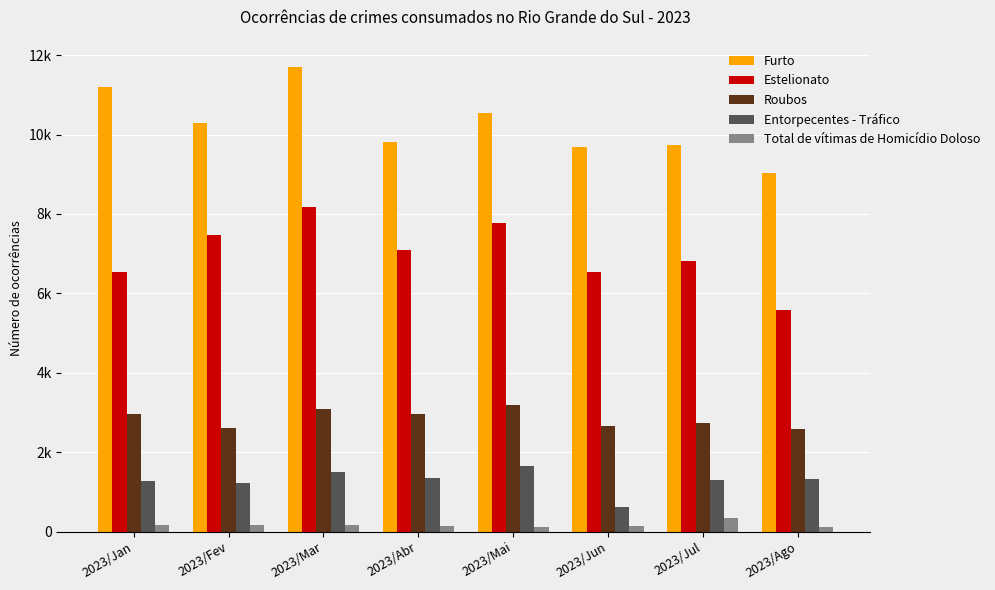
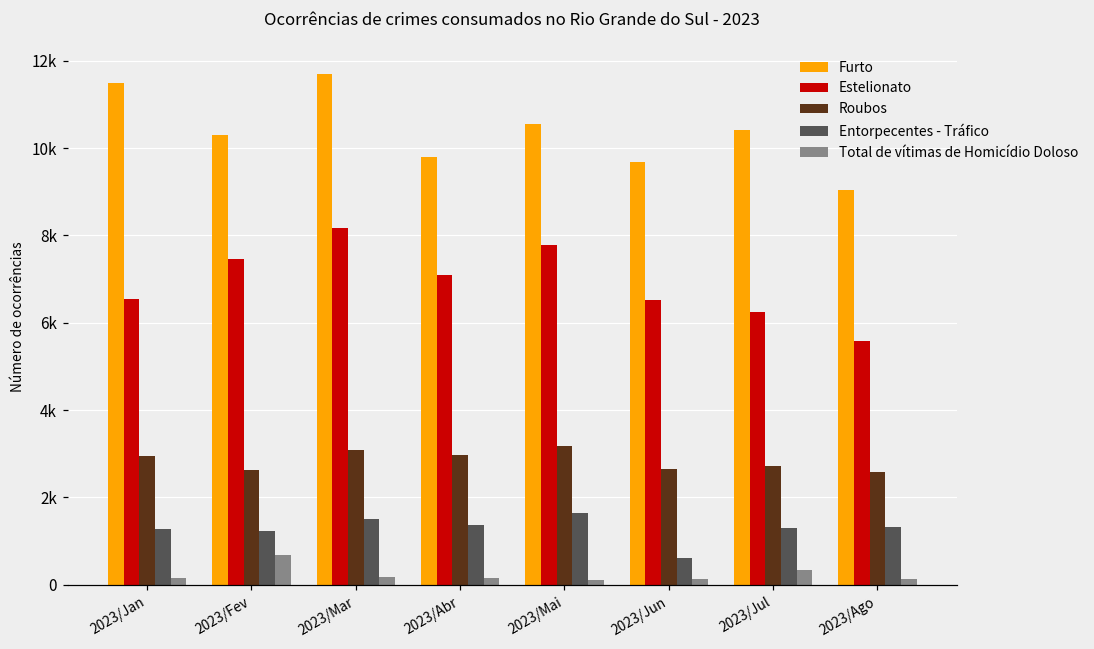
  {
    "Furto": {
-     "2023/Jan": 11200,
+     "2023/Jan": 11500,
      "2023/Fev": 10300,
      "2023/Mar": 11700,
      "2023/Abr": 9800,
      "2023/Mai": 10500,
      "2023/Jun": 9700,
-     "2023/Jul": 9700,
+     "2023/Jul": 10400,
      "2023/Ago": 9000
    },
    "Estelionato": {
      "2023/Jan": 6500,
      "2023/Fev": 7500,
      "2023/Mar": 8200,
      "2023/Abr": 7100,
      "2023/Mai": 7800,
      "2023/Jun": 6500,
-     "2023/Jul": 6800,
+     "2023/Jul": 6200,
      "2023/Ago": 5600
    },
    "Roubos": {
      "2023/Jan": 3000,
      "2023/Fev": 2600,
      "2023/Mar": 3100,
      "2023/Abr": 3000,
      "2023/Mai": 3200,
      "2023/Jun": 2700,
      "2023/Jul": 2700,
      "2023/Ago": 2600
    },
    "Entorpecentes - Tráfico": {
      "2023/Jan": 1300,
      "2023/Fev": 1200,
      "2023/Mar": 1500,
      "2023/Abr": 1400,
      "2023/Mai": 1600,
      "2023/Jun": 600,
      "2023/Jul": 1300,
      "2023/Ago": 1300
    },
    "Total de vítimas de Homicídio Doloso": {
      "2023/Jan": 200,
-     "2023/Fev": 200,
+     "2023/Fev": 700,
      "2023/Mar": 200,
      "2023/Abr": 100,
      "2023/Mai": 100,
      "2023/Jun": 100,
      "2023/Jul": 300,
      "2023/Ago": 100
    }
  }
